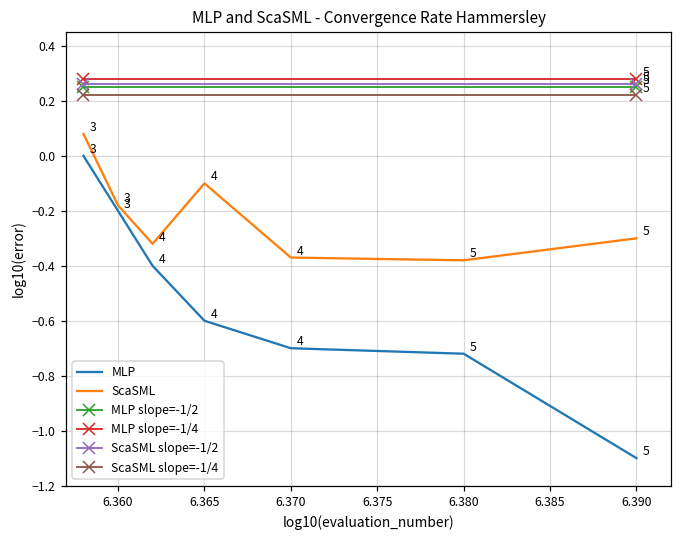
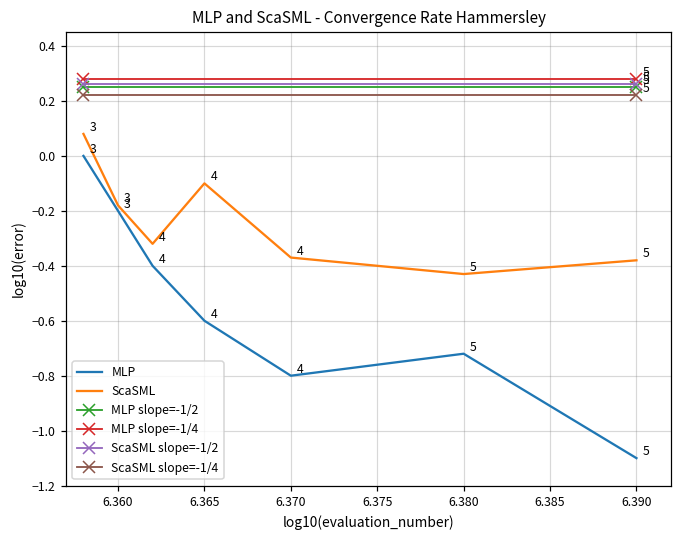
  {
    "MLP": {
-     "6.370": -0.7
+     "6.370": -0.8
    },
    "ScaSML": {
-     "6.380": -0.38,
-     "6.390": -0.30
+     "6.380": -0.43,
+     "6.390": -0.38
    },
    "MLP slope=-1/4": {
      "6.360": 0.28,
      "6.365": 0.28,
      "6.370": 0.28,
      "6.380": 0.28
    },
    "ScaSML slope=-1/4": {
      "6.360": 0.22,
      "6.365": 0.22,
      "6.370": 0.22,
      "6.380": 0.22
    }
  }
